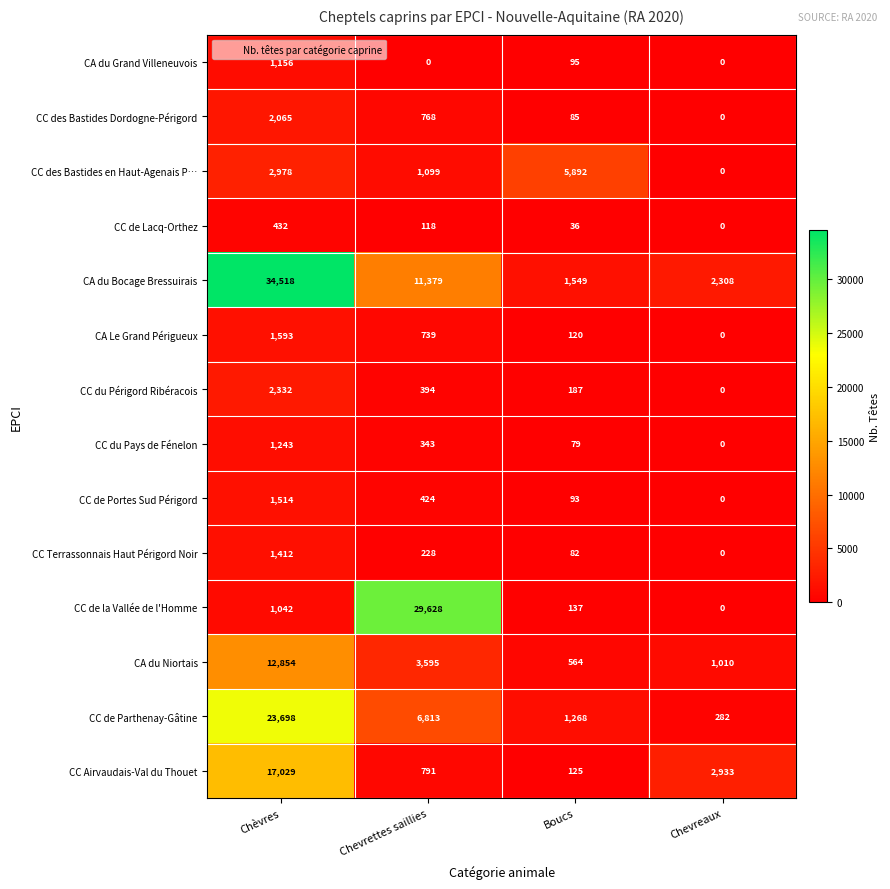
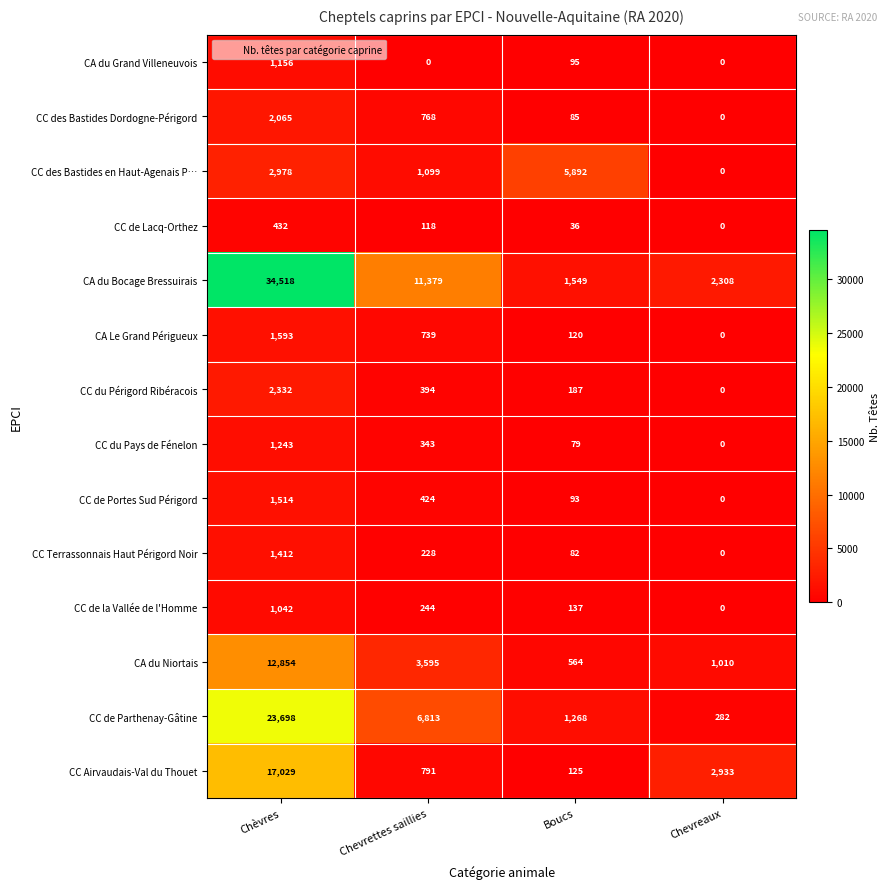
  {
    "CA du Grand Villeneuvois": {
      "Chevrettes saillies": "0",
      "Boucs": "95",
      "Chevreaux": "0"
    },
    "CC des Bastides Dordogne-Périgord": {
      "Chèvres": "2,065",
      "Chevrettes saillies": "768",
      "Boucs": "85",
      "Chevreaux": "0"
    },
    "CC des Bastides en Haut-Agenais P…": {
      "Chèvres": "2,978",
      "Chevrettes saillies": "1,099",
      "Boucs": "5,892",
      "Chevreaux": "0"
    },
    "CC de Lacq-Orthez": {
      "Chèvres": "432",
      "Chevrettes saillies": "118",
      "Boucs": "36",
      "Chevreaux": "0"
    },
    "CA du Bocage Bressuirais": {
      "Chèvres": "34,518",
      "Chevrettes saillies": "11,379",
      "Boucs": "1,549",
      "Chevreaux": "2,308"
    },
    "CA Le Grand Périgueux": {
      "Chèvres": "1,593",
      "Chevrettes saillies": "739",
      "Boucs": "120",
      "Chevreaux": "0"
    },
    "CC du Périgord Ribéracois": {
      "Chèvres": "2,332",
      "Chevrettes saillies": "394",
      "Boucs": "187",
      "Chevreaux": "0"
    },
    "CC du Pays de Fénelon": {
      "Chèvres": "1,243",
      "Chevrettes saillies": "343",
      "Boucs": "79",
      "Chevreaux": "0"
    },
    "CC de Portes Sud Périgord": {
      "Chèvres": "1,514",
      "Chevrettes saillies": "424",
      "Boucs": "93",
      "Chevreaux": "0"
    },
    "CC Terrassonnais Haut Périgord Noir": {
      "Chèvres": "1,412",
      "Chevrettes saillies": "228",
      "Boucs": "82",
      "Chevreaux": "0"
    },
    "CC de la Vallée de l'Homme": {
      "Chèvres": "1,042",
-     "Chevrettes saillies": "29,628",
+     "Chevrettes saillies": "244",
      "Boucs": "137",
      "Chevreaux": "0"
    },
    "CA du Niortais": {
      "Chèvres": "12,854",
      "Chevrettes saillies": "3,595",
      "Boucs": "564",
      "Chevreaux": "1,010"
    },
    "CC de Parthenay-Gâtine": {
      "Chèvres": "23,698",
      "Chevrettes saillies": "6,813",
      "Boucs": "1,268",
      "Chevreaux": "282"
    },
    "CC Airvaudais-Val du Thouet": {
      "Chèvres": "17,029",
      "Chevrettes saillies": "791",
      "Boucs": "125",
      "Chevreaux": "2,933"
    }
  }
